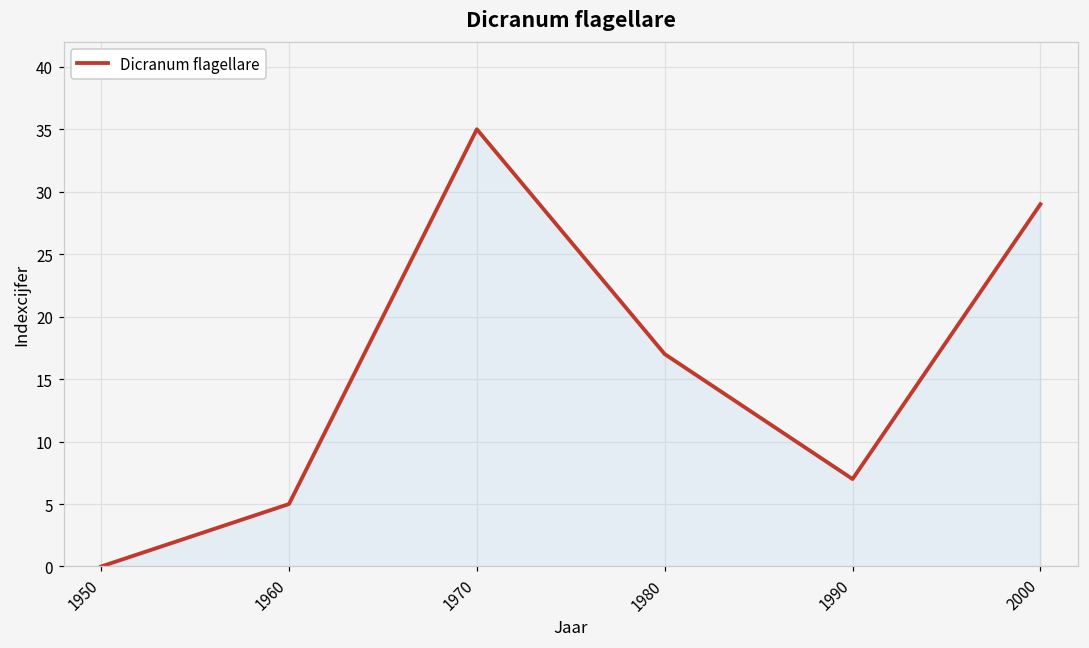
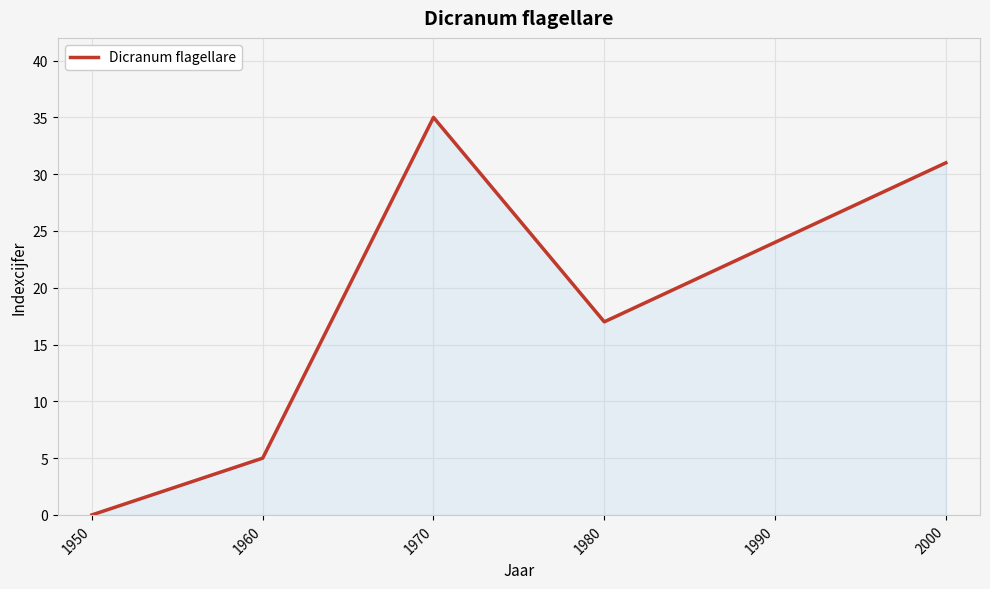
  {
    "1950": 0,
    "1960": 5,
    "1970": 35,
    "1980": 17,
-   "1990": 7,
-   "2000": 29
+   "1990": 24,
+   "2000": 31
  }
